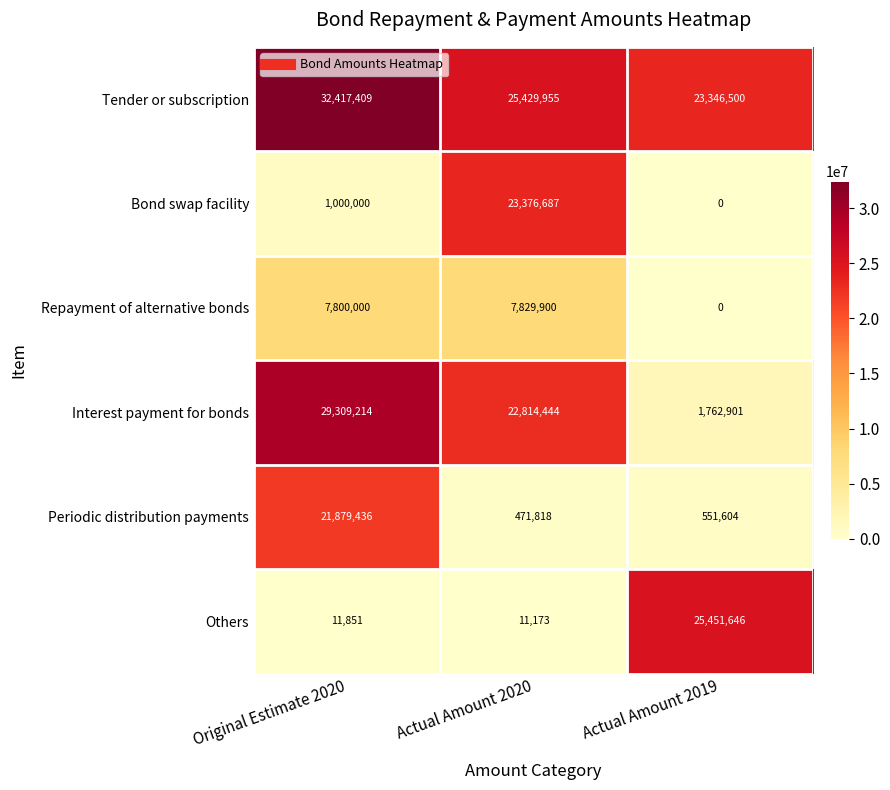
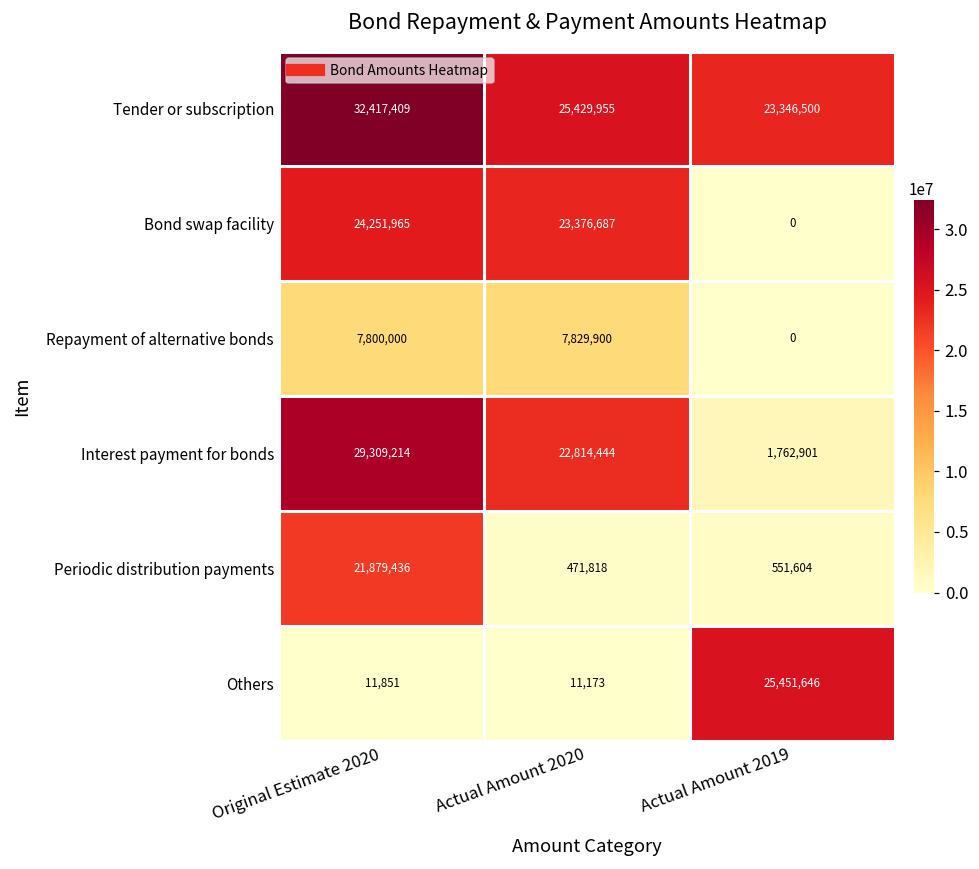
  {
    "Tender or subscription": {
      "Original Estimate 2020": "32,417,409",
      "Actual Amount 2020": "25,429,955",
      "Actual Amount 2019": "23,346,500"
    },
    "Bond swap facility": {
-     "Original Estimate 2020": "1,000,000",
+     "Original Estimate 2020": "24,251,965",
      "Actual Amount 2020": "23,376,687",
      "Actual Amount 2019": "0"
    },
    "Repayment of alternative bonds": {
      "Original Estimate 2020": "7,800,000",
      "Actual Amount 2020": "7,829,900",
      "Actual Amount 2019": "0"
    },
    "Interest payment for bonds": {
      "Original Estimate 2020": "29,309,214",
      "Actual Amount 2020": "22,814,444",
      "Actual Amount 2019": "1,762,901"
    },
    "Periodic distribution payments": {
      "Original Estimate 2020": "21,879,436",
      "Actual Amount 2020": "471,818",
      "Actual Amount 2019": "551,604"
    },
    "Others": {
      "Original Estimate 2020": "11,851",
      "Actual Amount 2020": "11,173",
      "Actual Amount 2019": "25,451,646"
    }
  }
